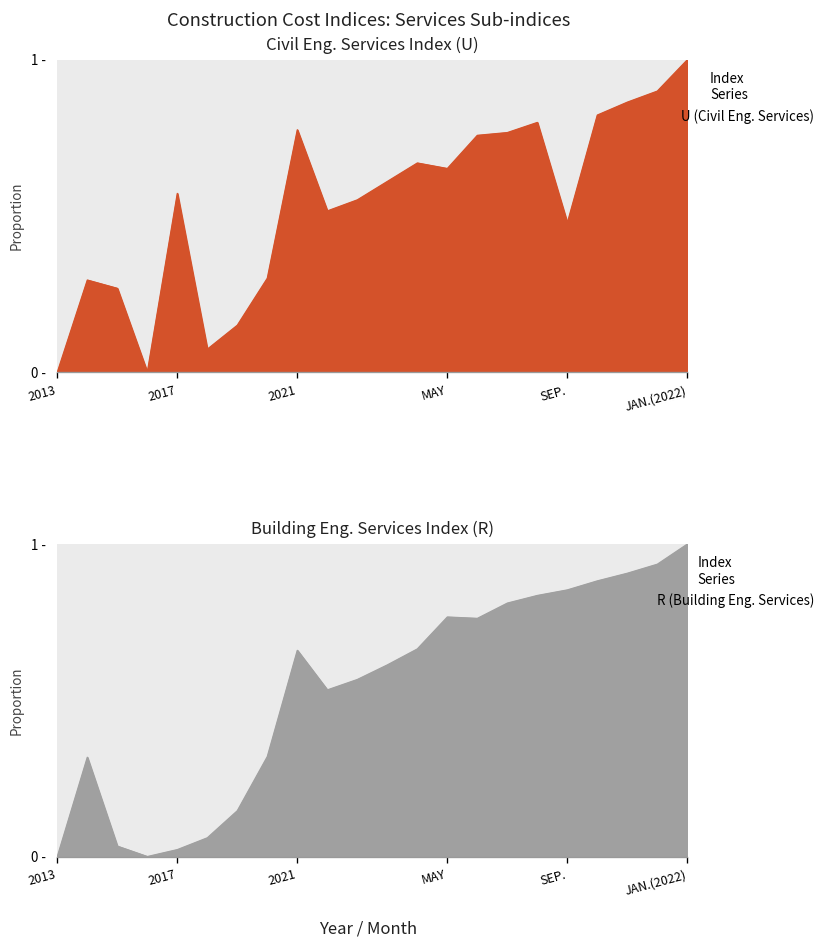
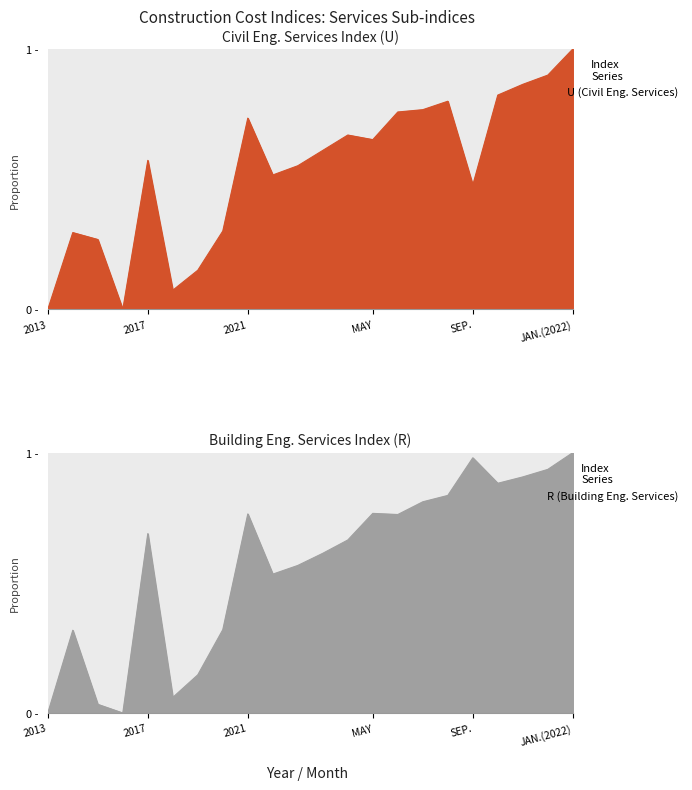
  {
    "Civil Eng. Services Index (U)": {
      "2013": "0.00 -",
      "2017": "0.57 -",
-     "2021": "0.78 -",
+     "2021": "0.73 -",
      "MAY": "0.65 -",
      "SEP.": "0.48 -",
      "JAN.(2022)": "1.00 -"
    },
    "Building Eng. Services Index (R)": {
      "2013": "0.00 -",
-     "2017": "0.02 -",
-     "2021": "0.66 -",
+     "2017": "0.69 -",
+     "2021": "0.76 -",
      "MAY": "0.77 -",
-     "SEP.": "0.85 -",
+     "SEP.": "0.98 -",
      "JAN.(2022)": "1.00 -"
    }
  }
